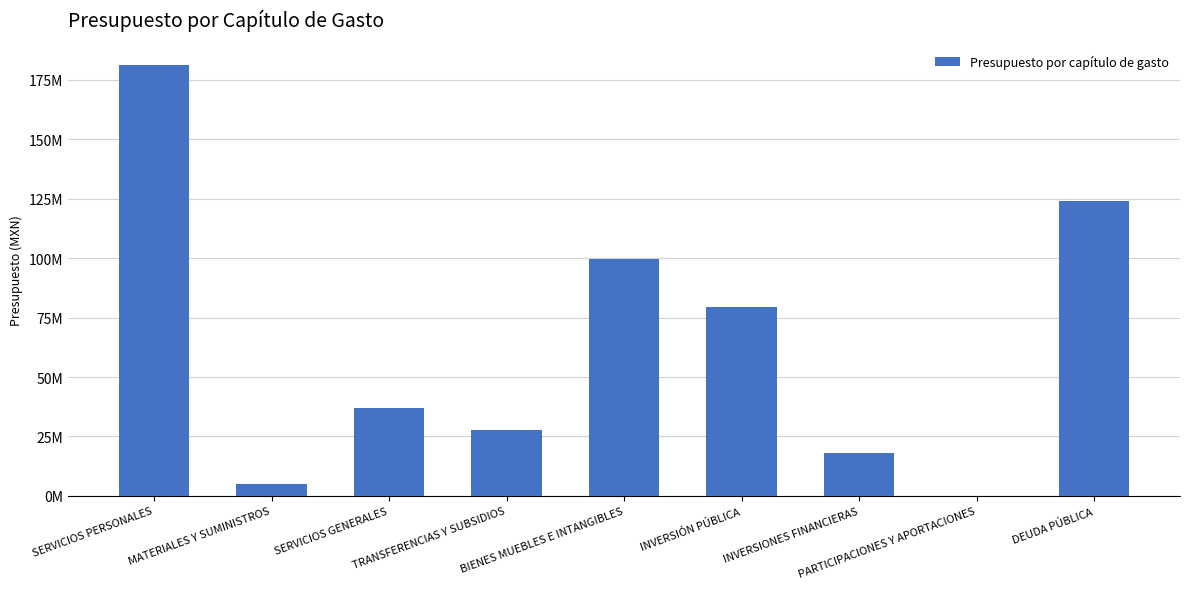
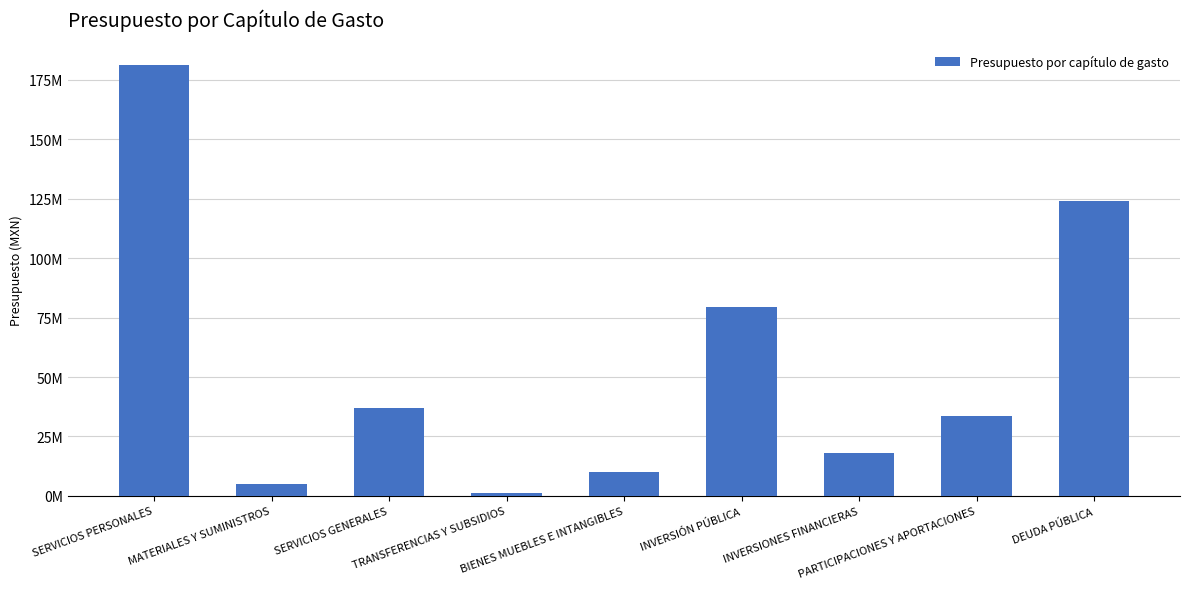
  {
    "SERVICIOS PERSONALES": 181000000,
    "MATERIALES Y SUMINISTROS": 5000000,
    "SERVICIOS GENERALES": 37000000,
-   "TRANSFERENCIAS Y SUBSIDIOS": 28000000,
-   "BIENES MUEBLES E INTANGIBLES": 100000000,
+   "TRANSFERENCIAS Y SUBSIDIOS": 1000000,
+   "BIENES MUEBLES E INTANGIBLES": 10000000,
    "INVERSIÓN PÚBLICA": 79000000,
    "INVERSIONES FINANCIERAS": 18000000,
-   "PARTICIPACIONES Y APORTACIONES": 0,
+   "PARTICIPACIONES Y APORTACIONES": 34000000,
    "DEUDA PÚBLICA": 124000000
  }
